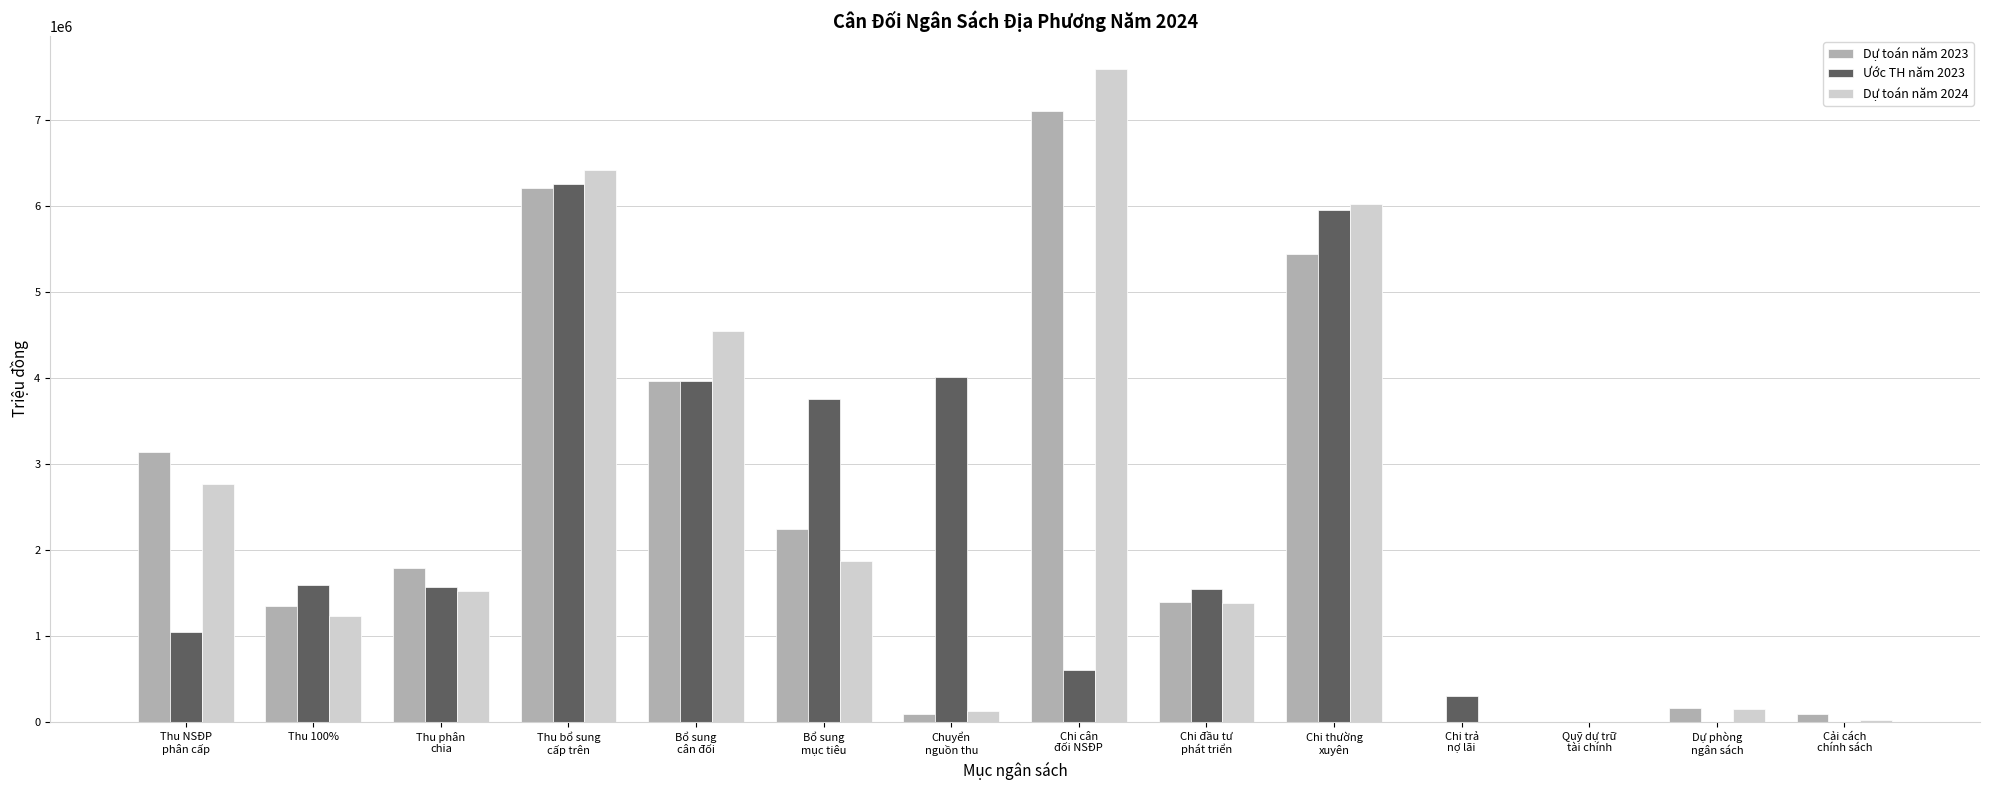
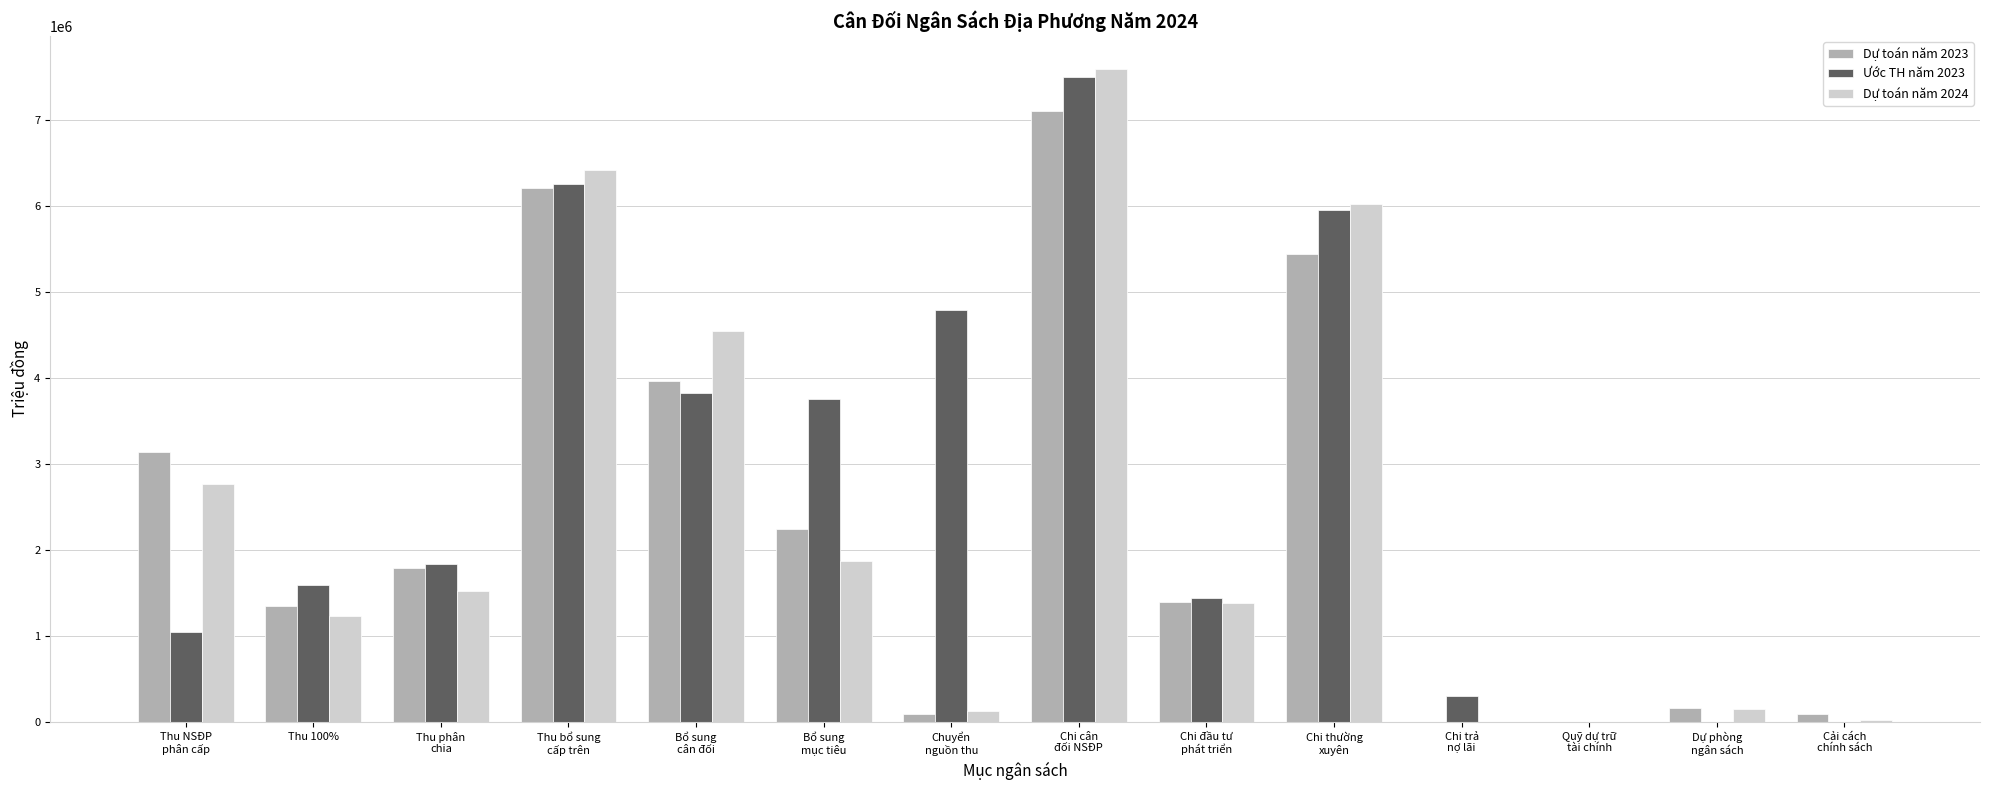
  {
    "Ước TH năm 2023": {
      "Thu NSĐP phân cấp": 1000000,
      "Thu 100%": 1600000,
-     "Thu phân chia": 1600000,
+     "Thu phân chia": 1800000,
      "Thu bổ sung cấp trên": 6300000,
-     "Bổ sung cân đối": 4000000,
+     "Bổ sung cân đối": 3800000,
      "Bổ sung mục tiêu": 3800000,
-     "Chuyển nguồn thu": 4000000,
-     "Chi cân đối NSĐP": 600000,
-     "Chi đầu tư phát triển": 1500000,
+     "Chuyển nguồn thu": 4800000,
+     "Chi cân đối NSĐP": 7500000,
+     "Chi đầu tư phát triển": 1400000,
      "Chi thường xuyên": 6000000,
      "Chi trả nợ lãi": 300000,
      "Dự phòng ngân sách": 0,
      "Cải cách chính sách": 0
    }
  }
